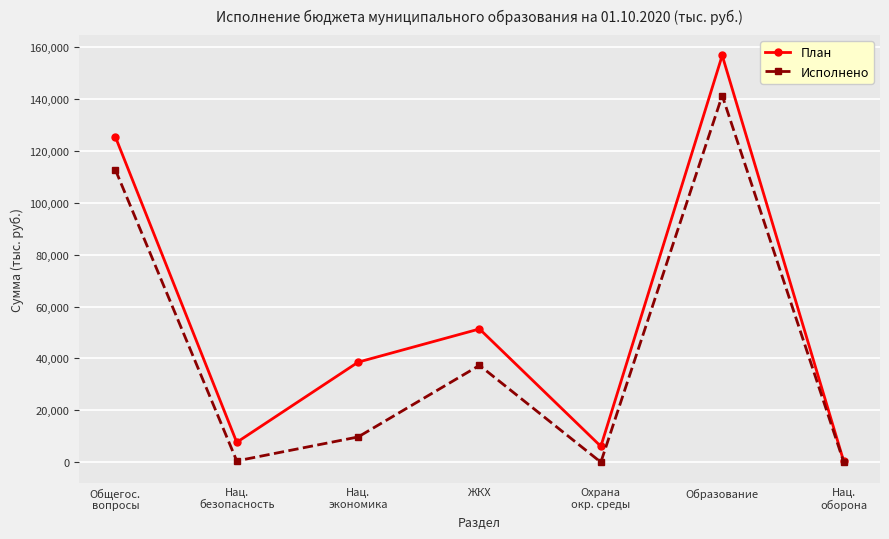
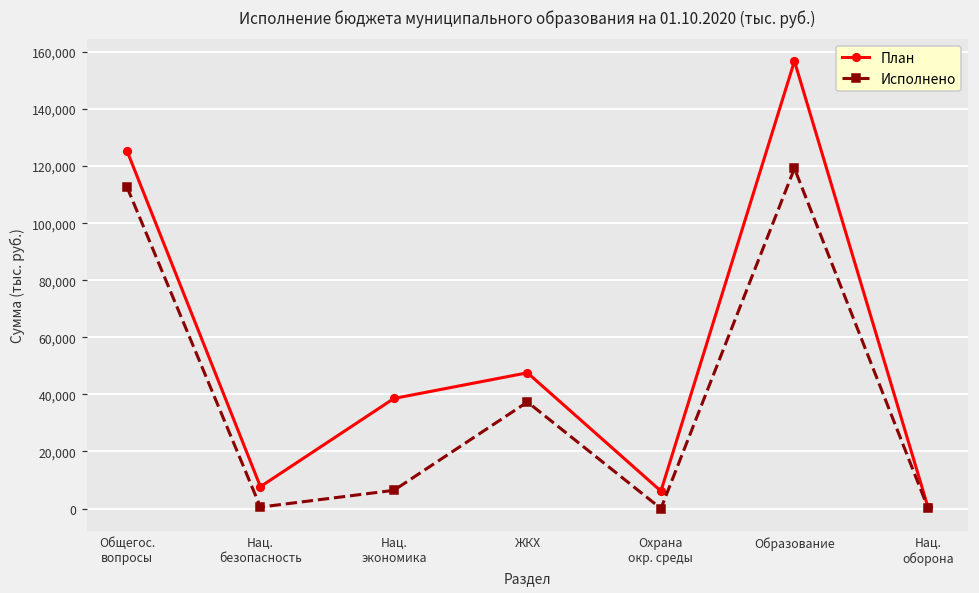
  {
    "План": {
      "Общегос. вопросы": "125,000",
      "Нац. безопасность": "8,000",
      "Нац. экономика": "39,000",
-     "ЖКХ": "51,000",
+     "ЖКХ": "48,000",
      "Охрана окр. среды": "6,000",
      "Образование": "157,000"
    },
    "Исполнено": {
      "Общегос. вопросы": "113,000",
      "Нац. безопасность": "0",
-     "Нац. экономика": "10,000",
+     "Нац. экономика": "6,000",
      "ЖКХ": "37,000",
      "Охрана окр. среды": "0",
-     "Образование": "141,000"
+     "Образование": "119,000"
    }
  }
